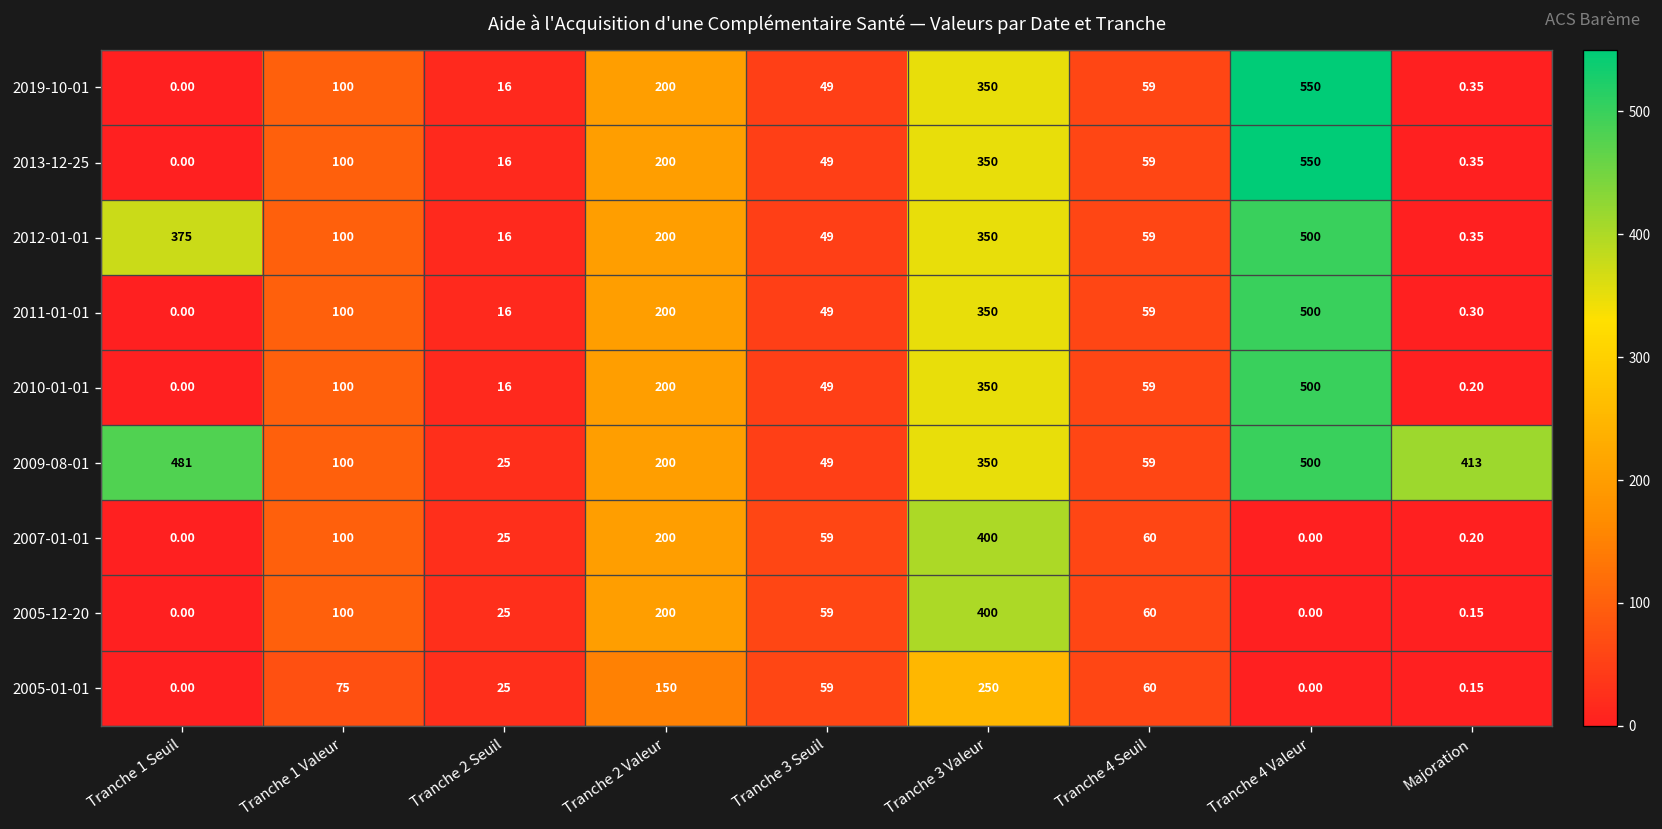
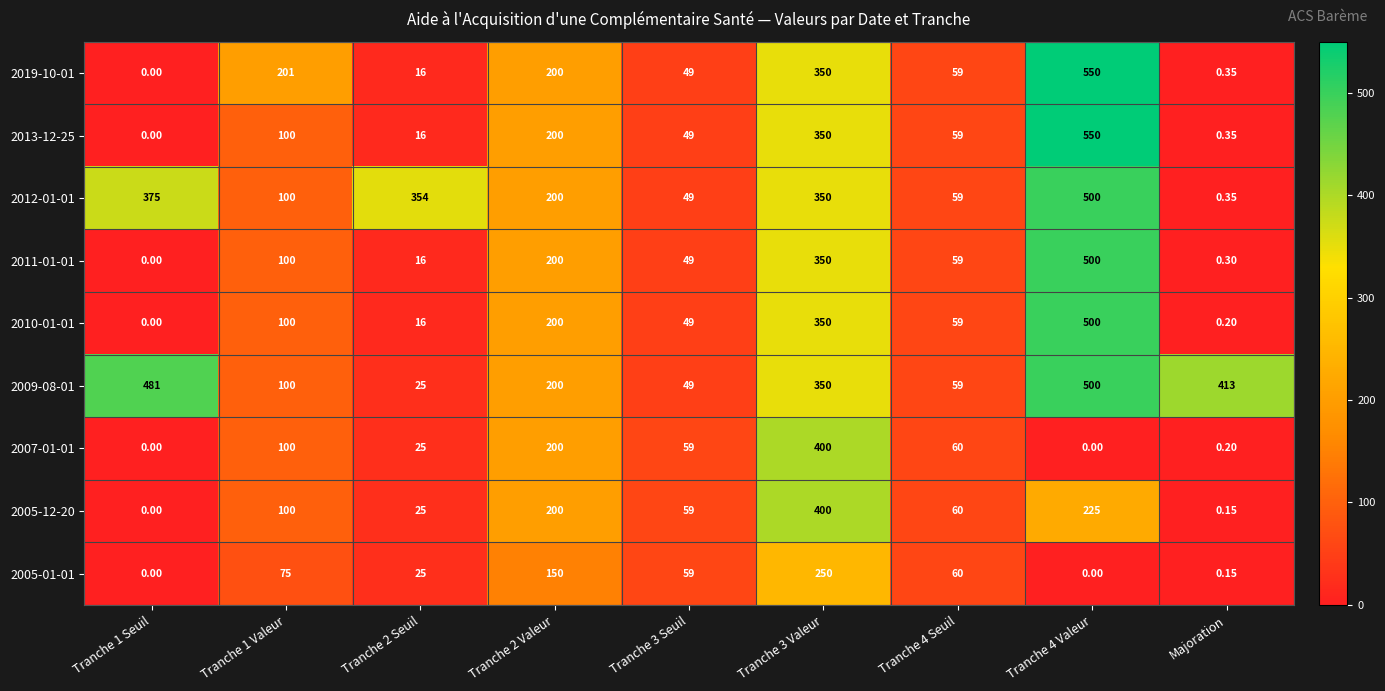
  {
    "2019-10-01": {
      "Tranche 1 Seuil": 0.00,
-     "Tranche 1 Valeur": 100,
+     "Tranche 1 Valeur": 201,
      "Tranche 2 Seuil": 16,
      "Tranche 2 Valeur": 200,
      "Tranche 3 Seuil": 49,
      "Tranche 3 Valeur": 350,
      "Tranche 4 Seuil": 59,
      "Tranche 4 Valeur": 550,
      "Majoration": 0.35
    },
    "2013-12-25": {
      "Tranche 1 Seuil": 0.00,
      "Tranche 1 Valeur": 100,
      "Tranche 2 Seuil": 16,
      "Tranche 2 Valeur": 200,
      "Tranche 3 Seuil": 49,
      "Tranche 3 Valeur": 350,
      "Tranche 4 Seuil": 59,
      "Tranche 4 Valeur": 550,
      "Majoration": 0.35
    },
    "2012-01-01": {
      "Tranche 1 Seuil": 375,
      "Tranche 1 Valeur": 100,
-     "Tranche 2 Seuil": 16,
+     "Tranche 2 Seuil": 354,
      "Tranche 2 Valeur": 200,
      "Tranche 3 Seuil": 49,
      "Tranche 3 Valeur": 350,
      "Tranche 4 Seuil": 59,
      "Tranche 4 Valeur": 500,
      "Majoration": 0.35
    },
    "2011-01-01": {
      "Tranche 1 Seuil": 0.00,
      "Tranche 1 Valeur": 100,
      "Tranche 2 Seuil": 16,
      "Tranche 2 Valeur": 200,
      "Tranche 3 Seuil": 49,
      "Tranche 3 Valeur": 350,
      "Tranche 4 Seuil": 59,
      "Tranche 4 Valeur": 500,
      "Majoration": 0.30
    },
    "2010-01-01": {
      "Tranche 1 Seuil": 0.00,
      "Tranche 1 Valeur": 100,
      "Tranche 2 Seuil": 16,
      "Tranche 2 Valeur": 200,
      "Tranche 3 Seuil": 49,
      "Tranche 3 Valeur": 350,
      "Tranche 4 Seuil": 59,
      "Tranche 4 Valeur": 500,
      "Majoration": 0.20
    },
    "2009-08-01": {
      "Tranche 1 Seuil": 481,
      "Tranche 1 Valeur": 100,
      "Tranche 2 Seuil": 25,
      "Tranche 2 Valeur": 200,
      "Tranche 3 Seuil": 49,
      "Tranche 3 Valeur": 350,
      "Tranche 4 Seuil": 59,
      "Tranche 4 Valeur": 500,
      "Majoration": 413
    },
    "2007-01-01": {
      "Tranche 1 Seuil": 0.00,
      "Tranche 1 Valeur": 100,
      "Tranche 2 Seuil": 25,
      "Tranche 2 Valeur": 200,
      "Tranche 3 Seuil": 59,
      "Tranche 3 Valeur": 400,
      "Tranche 4 Seuil": 60,
      "Tranche 4 Valeur": 0.00,
      "Majoration": 0.20
    },
    "2005-12-20": {
      "Tranche 1 Seuil": 0.00,
      "Tranche 1 Valeur": 100,
      "Tranche 2 Seuil": 25,
      "Tranche 2 Valeur": 200,
      "Tranche 3 Seuil": 59,
      "Tranche 3 Valeur": 400,
      "Tranche 4 Seuil": 60,
-     "Tranche 4 Valeur": 0.00,
+     "Tranche 4 Valeur": 225,
      "Majoration": 0.15
    },
    "2005-01-01": {
      "Tranche 1 Seuil": 0.00,
      "Tranche 1 Valeur": 75,
      "Tranche 2 Seuil": 25,
      "Tranche 2 Valeur": 150,
      "Tranche 3 Seuil": 59,
      "Tranche 3 Valeur": 250,
      "Tranche 4 Seuil": 60,
      "Tranche 4 Valeur": 0.00,
      "Majoration": 0.15
    }
  }
